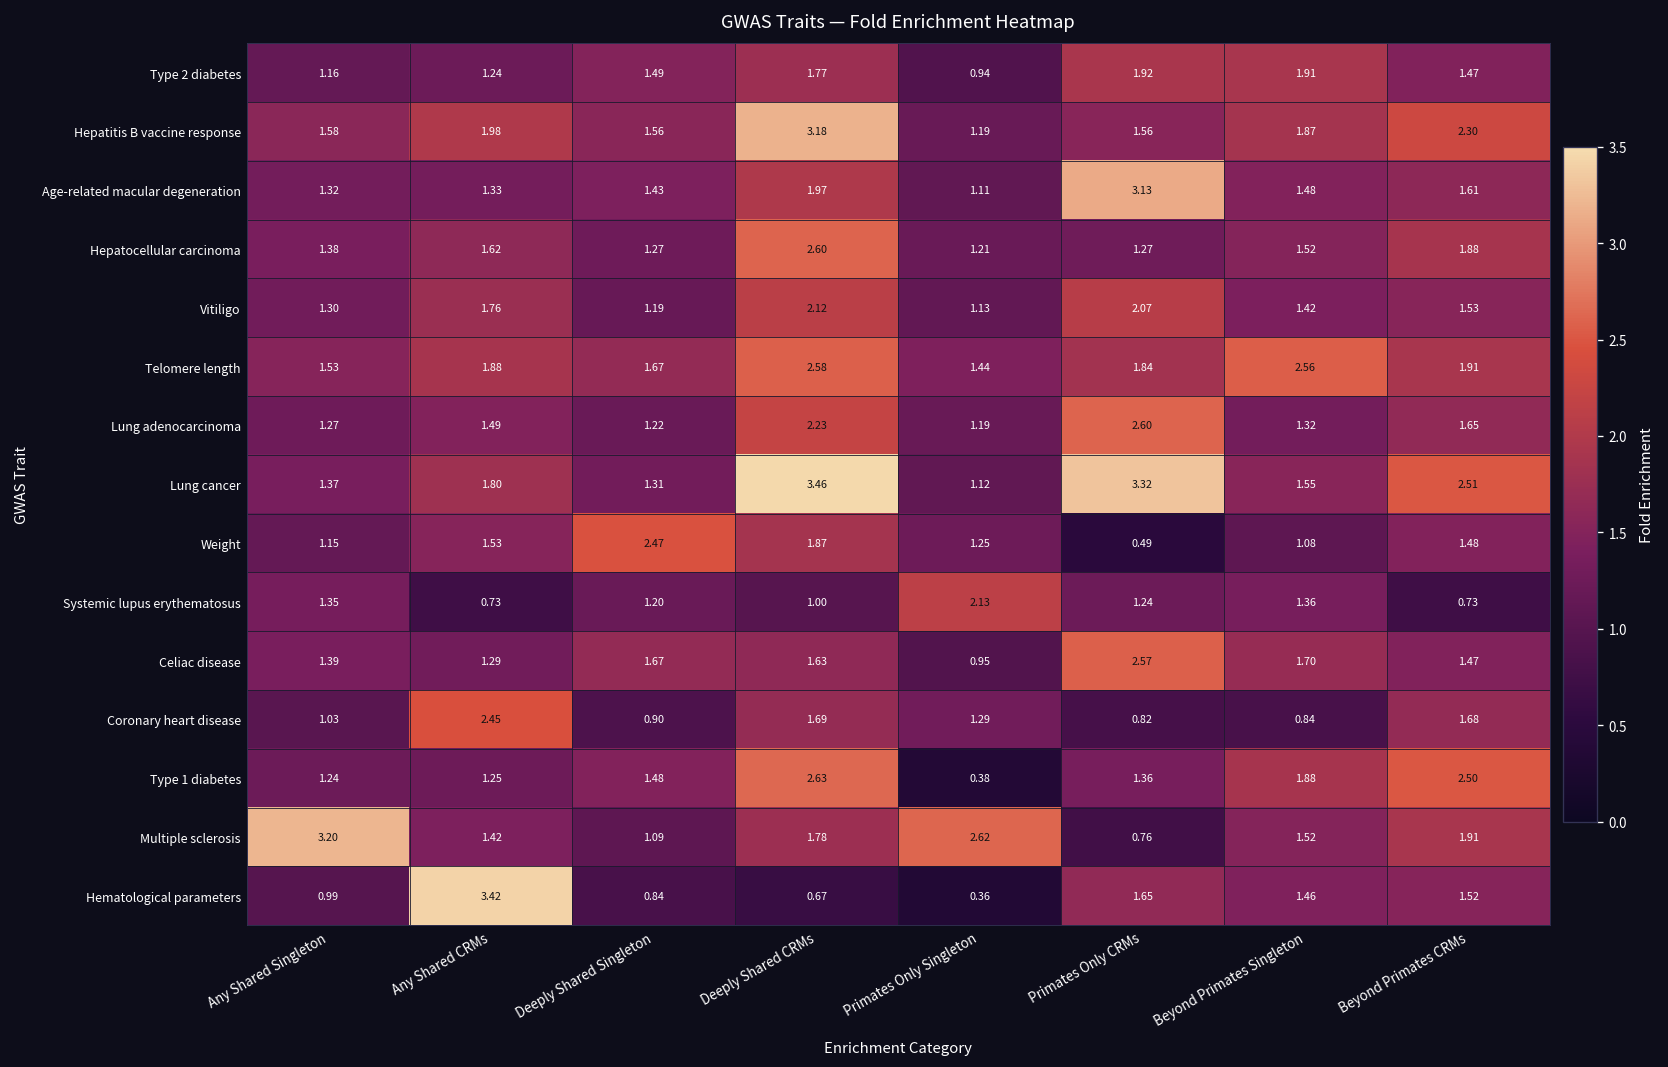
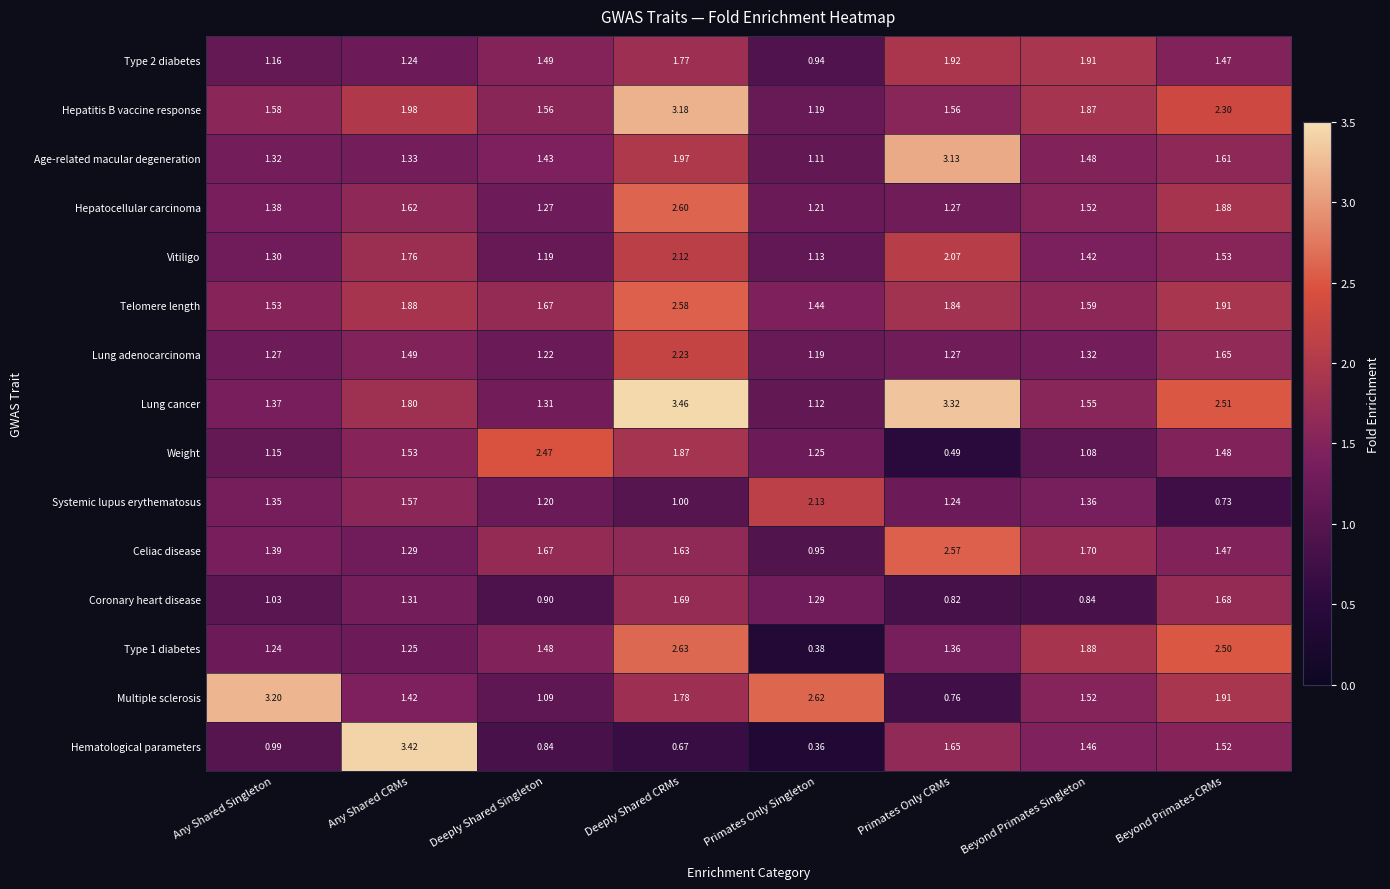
  {
    "Type 2 diabetes": {
      "Any Shared Singleton": 1.16,
      "Any Shared CRMs": 1.24,
      "Deeply Shared Singleton": 1.49,
      "Deeply Shared CRMs": 1.77,
      "Primates Only Singleton": 0.94,
      "Primates Only CRMs": 1.92,
      "Beyond Primates Singleton": 1.91,
      "Beyond Primates CRMs": 1.47
    },
    "Hepatitis B vaccine response": {
      "Any Shared Singleton": 1.58,
      "Any Shared CRMs": 1.98,
      "Deeply Shared Singleton": 1.56,
      "Deeply Shared CRMs": 3.18,
      "Primates Only Singleton": 1.19,
      "Primates Only CRMs": 1.56,
      "Beyond Primates Singleton": 1.87,
      "Beyond Primates CRMs": 2.30
    },
    "Age-related macular degeneration": {
      "Any Shared Singleton": 1.32,
      "Any Shared CRMs": 1.33,
      "Deeply Shared Singleton": 1.43,
      "Deeply Shared CRMs": 1.97,
      "Primates Only Singleton": 1.11,
      "Primates Only CRMs": 3.13,
      "Beyond Primates Singleton": 1.48,
      "Beyond Primates CRMs": 1.61
    },
    "Hepatocellular carcinoma": {
      "Any Shared Singleton": 1.38,
      "Any Shared CRMs": 1.62,
      "Deeply Shared Singleton": 1.27,
      "Deeply Shared CRMs": 2.60,
      "Primates Only Singleton": 1.21,
      "Primates Only CRMs": 1.27,
      "Beyond Primates Singleton": 1.52,
      "Beyond Primates CRMs": 1.88
    },
    "Vitiligo": {
      "Any Shared Singleton": 1.30,
      "Any Shared CRMs": 1.76,
      "Deeply Shared Singleton": 1.19,
      "Deeply Shared CRMs": 2.12,
      "Primates Only Singleton": 1.13,
      "Primates Only CRMs": 2.07,
      "Beyond Primates Singleton": 1.42,
      "Beyond Primates CRMs": 1.53
    },
    "Telomere length": {
      "Any Shared Singleton": 1.53,
      "Any Shared CRMs": 1.88,
      "Deeply Shared Singleton": 1.67,
      "Deeply Shared CRMs": 2.58,
      "Primates Only Singleton": 1.44,
      "Primates Only CRMs": 1.84,
-     "Beyond Primates Singleton": 2.56,
+     "Beyond Primates Singleton": 1.59,
      "Beyond Primates CRMs": 1.91
    },
    "Lung adenocarcinoma": {
      "Any Shared Singleton": 1.27,
      "Any Shared CRMs": 1.49,
      "Deeply Shared Singleton": 1.22,
      "Deeply Shared CRMs": 2.23,
      "Primates Only Singleton": 1.19,
-     "Primates Only CRMs": 2.60,
+     "Primates Only CRMs": 1.27,
      "Beyond Primates Singleton": 1.32,
      "Beyond Primates CRMs": 1.65
    },
    "Lung cancer": {
      "Any Shared Singleton": 1.37,
      "Any Shared CRMs": 1.80,
      "Deeply Shared Singleton": 1.31,
      "Deeply Shared CRMs": 3.46,
      "Primates Only Singleton": 1.12,
      "Primates Only CRMs": 3.32,
      "Beyond Primates Singleton": 1.55,
      "Beyond Primates CRMs": 2.51
    },
    "Weight": {
      "Any Shared Singleton": 1.15,
      "Any Shared CRMs": 1.53,
      "Deeply Shared Singleton": 2.47,
      "Deeply Shared CRMs": 1.87,
      "Primates Only Singleton": 1.25,
      "Primates Only CRMs": 0.49,
      "Beyond Primates Singleton": 1.08,
      "Beyond Primates CRMs": 1.48
    },
    "Systemic lupus erythematosus": {
      "Any Shared Singleton": 1.35,
-     "Any Shared CRMs": 0.73,
+     "Any Shared CRMs": 1.57,
      "Deeply Shared Singleton": 1.20,
      "Deeply Shared CRMs": 1.00,
      "Primates Only Singleton": 2.13,
      "Primates Only CRMs": 1.24,
      "Beyond Primates Singleton": 1.36,
      "Beyond Primates CRMs": 0.73
    },
    "Celiac disease": {
      "Any Shared Singleton": 1.39,
      "Any Shared CRMs": 1.29,
      "Deeply Shared Singleton": 1.67,
      "Deeply Shared CRMs": 1.63,
      "Primates Only Singleton": 0.95,
      "Primates Only CRMs": 2.57,
      "Beyond Primates Singleton": 1.70,
      "Beyond Primates CRMs": 1.47
    },
    "Coronary heart disease": {
      "Any Shared Singleton": 1.03,
-     "Any Shared CRMs": 2.45,
+     "Any Shared CRMs": 1.31,
      "Deeply Shared Singleton": 0.90,
      "Deeply Shared CRMs": 1.69,
      "Primates Only Singleton": 1.29,
      "Primates Only CRMs": 0.82,
      "Beyond Primates Singleton": 0.84,
      "Beyond Primates CRMs": 1.68
    },
    "Type 1 diabetes": {
      "Any Shared Singleton": 1.24,
      "Any Shared CRMs": 1.25,
      "Deeply Shared Singleton": 1.48,
      "Deeply Shared CRMs": 2.63,
      "Primates Only Singleton": 0.38,
      "Primates Only CRMs": 1.36,
      "Beyond Primates Singleton": 1.88,
      "Beyond Primates CRMs": 2.50
    },
    "Multiple sclerosis": {
      "Any Shared Singleton": 3.20,
      "Any Shared CRMs": 1.42,
      "Deeply Shared Singleton": 1.09,
      "Deeply Shared CRMs": 1.78,
      "Primates Only Singleton": 2.62,
      "Primates Only CRMs": 0.76,
      "Beyond Primates Singleton": 1.52,
      "Beyond Primates CRMs": 1.91
    },
    "Hematological parameters": {
      "Any Shared Singleton": 0.99,
      "Any Shared CRMs": 3.42,
      "Deeply Shared Singleton": 0.84,
      "Deeply Shared CRMs": 0.67,
      "Primates Only Singleton": 0.36,
      "Primates Only CRMs": 1.65,
      "Beyond Primates Singleton": 1.46,
      "Beyond Primates CRMs": 1.52
    }
  }
